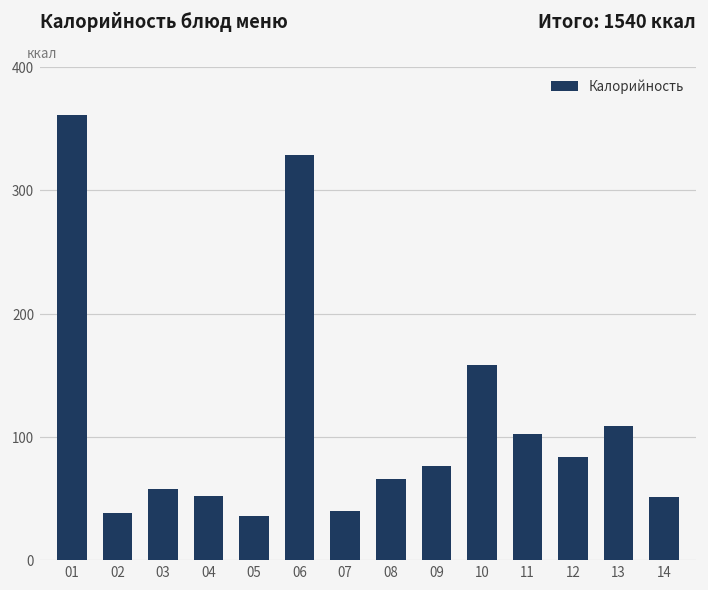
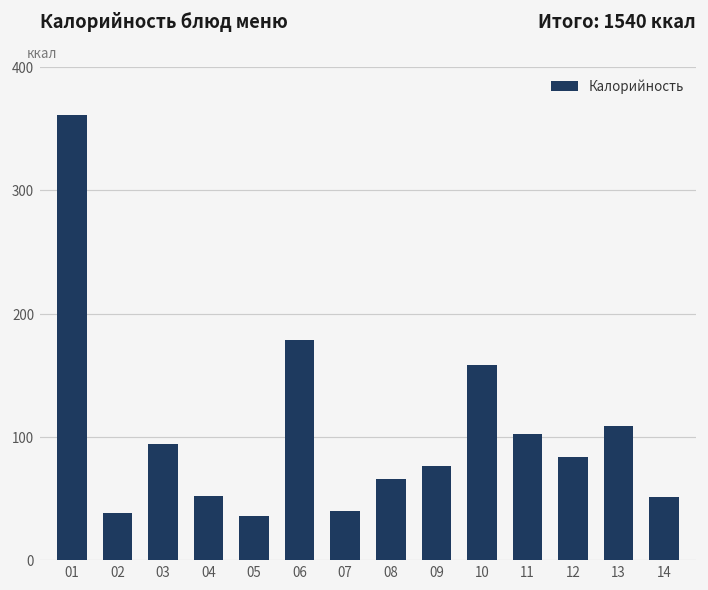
  {
    "01": 361,
    "02": 38,
-   "03": 58,
+   "03": 94,
    "04": 52,
    "05": 36,
-   "06": 329,
+   "06": 179,
    "07": 40,
    "08": 66,
    "09": 76,
    "10": 158,
    "11": 102,
    "12": 84,
    "13": 109,
    "14": 51
  }
